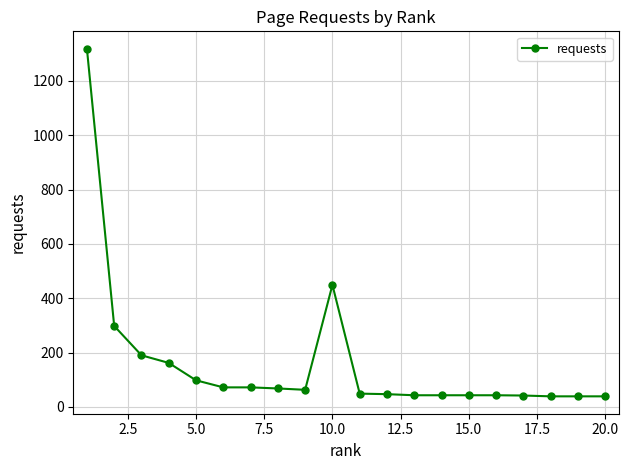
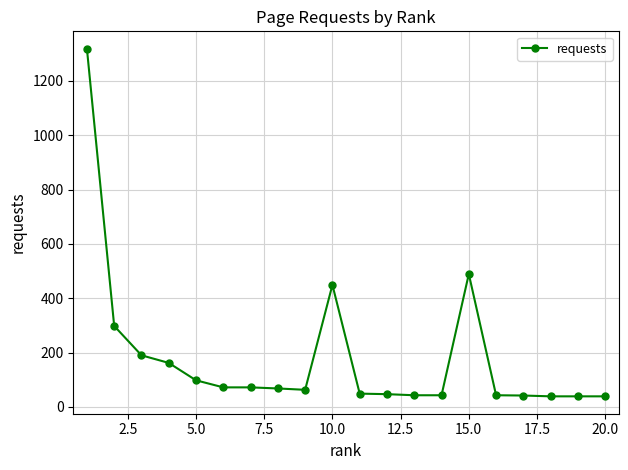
  {
    "5.0": 100,
    "10.0": 450,
-   "15.0": 40,
+   "15.0": 490,
    "20.0": 40
  }
